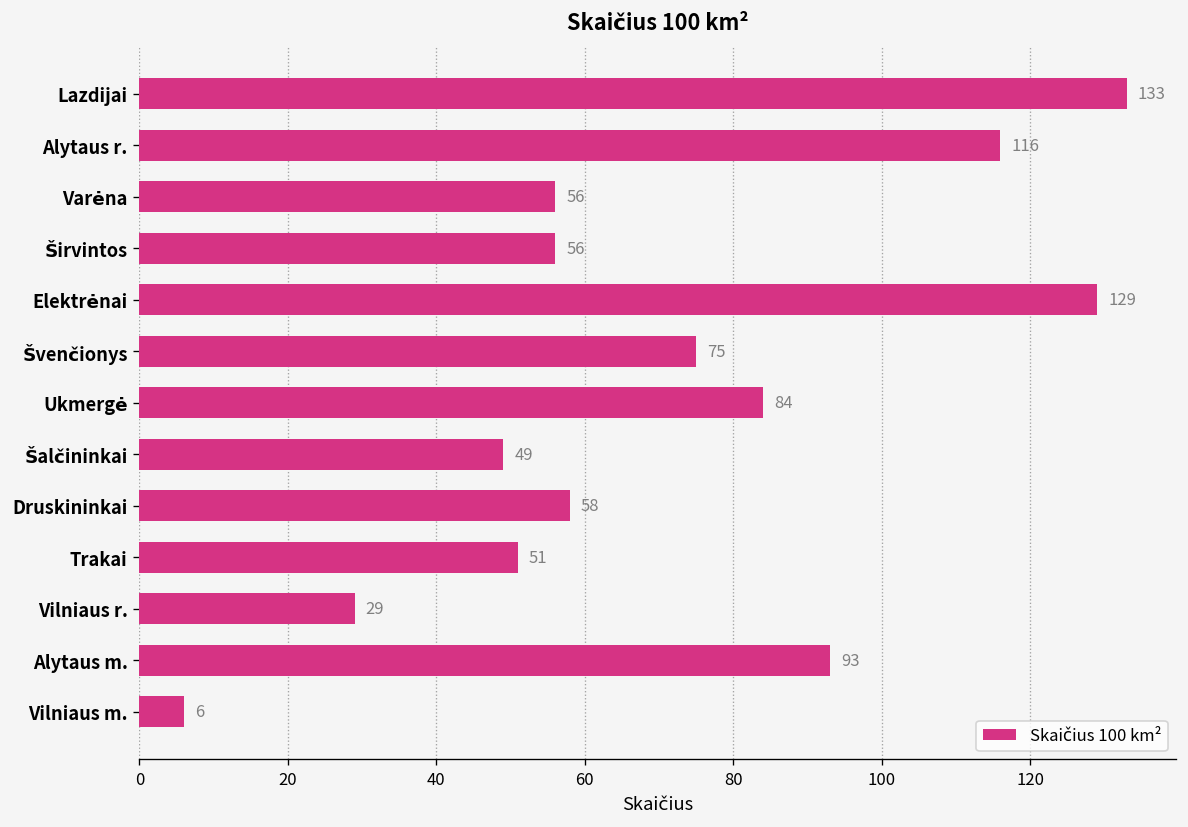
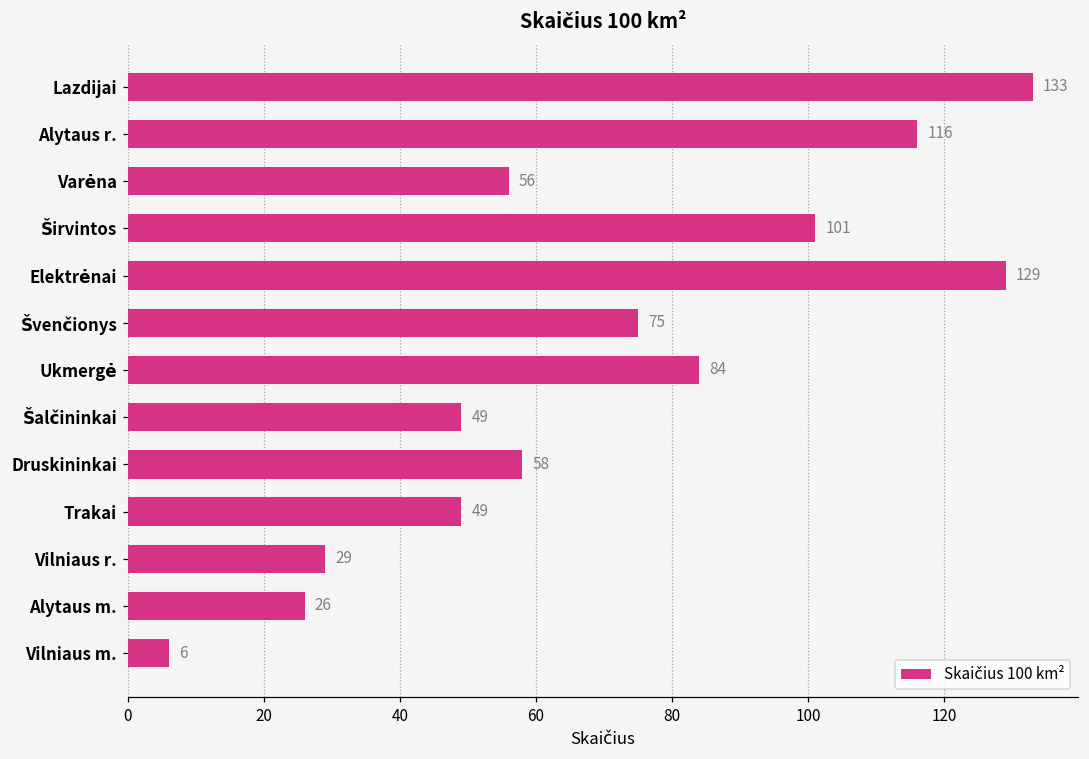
  {
    "Lazdijai": 133,
    "Alytaus r.": 116,
    "Varėna": 56,
-   "Širvintos": 56,
+   "Širvintos": 101,
    "Elektrėnai": 129,
    "Švenčionys": 75,
    "Ukmergė": 84,
    "Šalčininkai": 49,
    "Druskininkai": 58,
-   "Trakai": 51,
+   "Trakai": 49,
    "Vilniaus r.": 29,
-   "Alytaus m.": 93,
+   "Alytaus m.": 26,
    "Vilniaus m.": 6
  }
